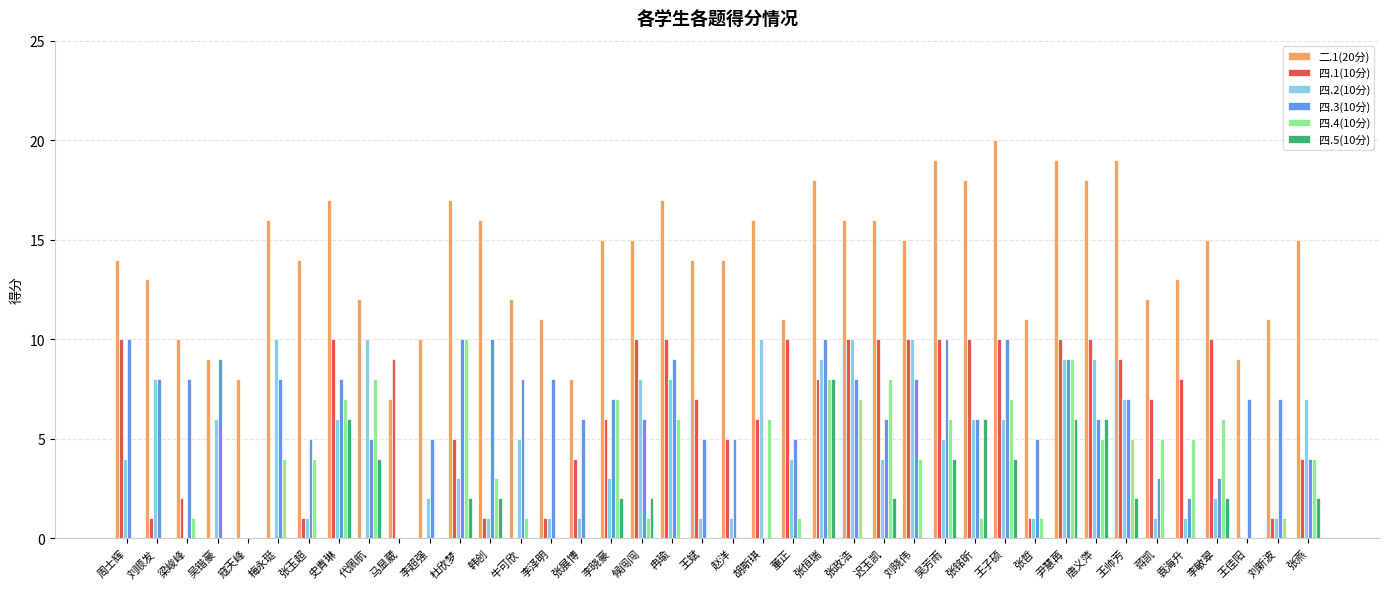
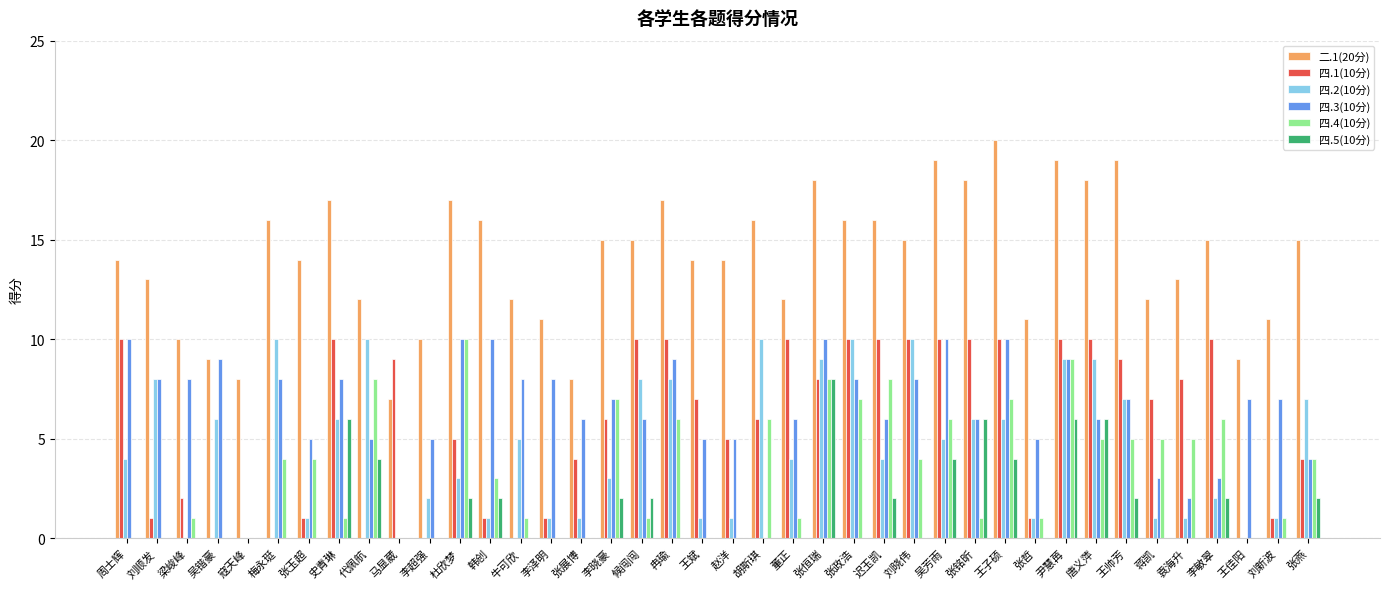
  {
    "二.1(20分)": {
      "周士辉": 14,
      "刘顺发": 13,
      "梁峻峰": 10,
      "吴锴豪": 9,
      "寇天峰": 8,
      "梅永珽": 16,
      "张玉超": 14,
      "史青琳": 17,
      "代佩航": 12,
      "马显葳": 7,
      "李超强": 10,
      "杜欣梦": 17,
      "韩创": 16,
      "牛可欣": 12,
      "李泽明": 11,
      "张展博": 8,
      "李晓豪": 15,
      "候闯闯": 15,
      "冉瑜": 17,
      "王斌": 14,
      "赵洋": 14,
      "胡斯琪": 16,
-     "董正": 11,
+     "董正": 12,
      "张恒瑞": 18,
      "张政浩": 16,
      "迟玉凯": 16,
      "刘晓伟": 15,
      "吴芳雨": 19,
      "张铭昕": 18,
      "王子硕": 20,
      "张哲": 11,
      "尹慧苒": 19,
      "唐义萍": 18,
      "王帅芳": 19,
      "蒋凯": 12,
      "袁海升": 13,
      "李敏翠": 15,
      "王佳阳": 9,
      "刘新波": 11,
      "张燕": 15
    },
    "四.3(10分)": {
      "周士辉": 10,
      "刘顺发": 8,
      "梁峻峰": 8,
      "吴锴豪": 9,
      "寇天峰": 0,
      "梅永珽": 8,
      "张玉超": 5,
      "史青琳": 8,
      "代佩航": 5,
      "马显葳": 0,
      "李超强": 5,
      "杜欣梦": 10,
      "韩创": 10,
      "牛可欣": 8,
      "李泽明": 8,
      "张展博": 6,
      "李晓豪": 7,
      "候闯闯": 6,
      "冉瑜": 9,
      "王斌": 5,
      "赵洋": 5,
      "胡斯琪": 0,
-     "董正": 5,
+     "董正": 6,
      "张恒瑞": 10,
      "张政浩": 8,
      "迟玉凯": 6,
      "刘晓伟": 8,
      "吴芳雨": 10,
      "张铭昕": 6,
      "王子硕": 10,
      "张哲": 5,
      "尹慧苒": 9,
      "唐义萍": 6,
      "王帅芳": 7,
      "蒋凯": 3,
      "袁海升": 2,
      "李敏翠": 3,
      "王佳阳": 7,
      "刘新波": 7,
      "张燕": 4
    },
    "四.4(10分)": {
      "周士辉": 0,
      "刘顺发": 0,
      "梁峻峰": 1,
      "吴锴豪": 0,
      "寇天峰": 0,
      "梅永珽": 4,
      "张玉超": 4,
-     "史青琳": 7,
+     "史青琳": 1,
      "代佩航": 8,
      "马显葳": 0,
      "李超强": 0,
      "杜欣梦": 10,
      "韩创": 3,
      "牛可欣": 1,
      "李泽明": 0,
      "张展博": 0,
      "李晓豪": 7,
      "候闯闯": 1,
      "冉瑜": 6,
      "王斌": 0,
      "赵洋": 0,
      "胡斯琪": 6,
      "董正": 1,
      "张恒瑞": 8,
      "张政浩": 7,
      "迟玉凯": 8,
      "刘晓伟": 4,
      "吴芳雨": 6,
      "张铭昕": 1,
      "王子硕": 7,
      "张哲": 1,
      "尹慧苒": 9,
      "唐义萍": 5,
      "王帅芳": 5,
      "蒋凯": 5,
      "袁海升": 5,
      "李敏翠": 6,
      "王佳阳": 0,
      "刘新波": 1,
      "张燕": 4
    }
  }
